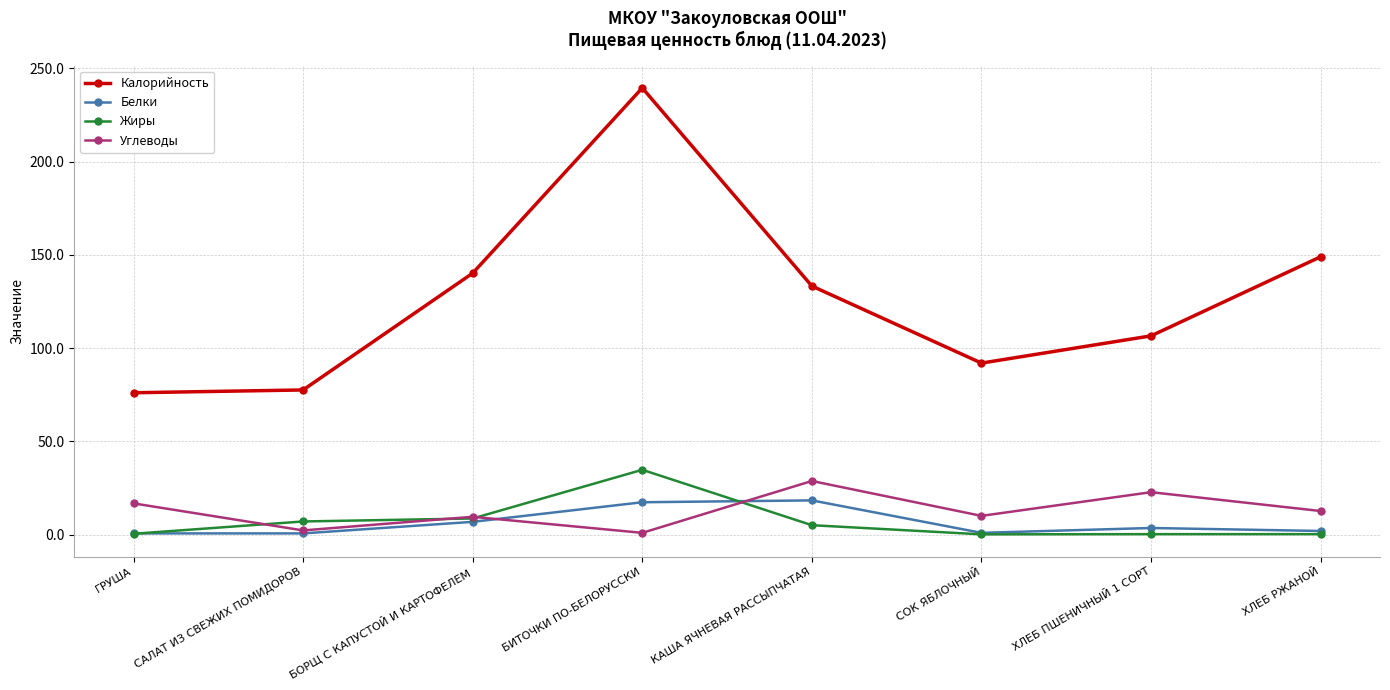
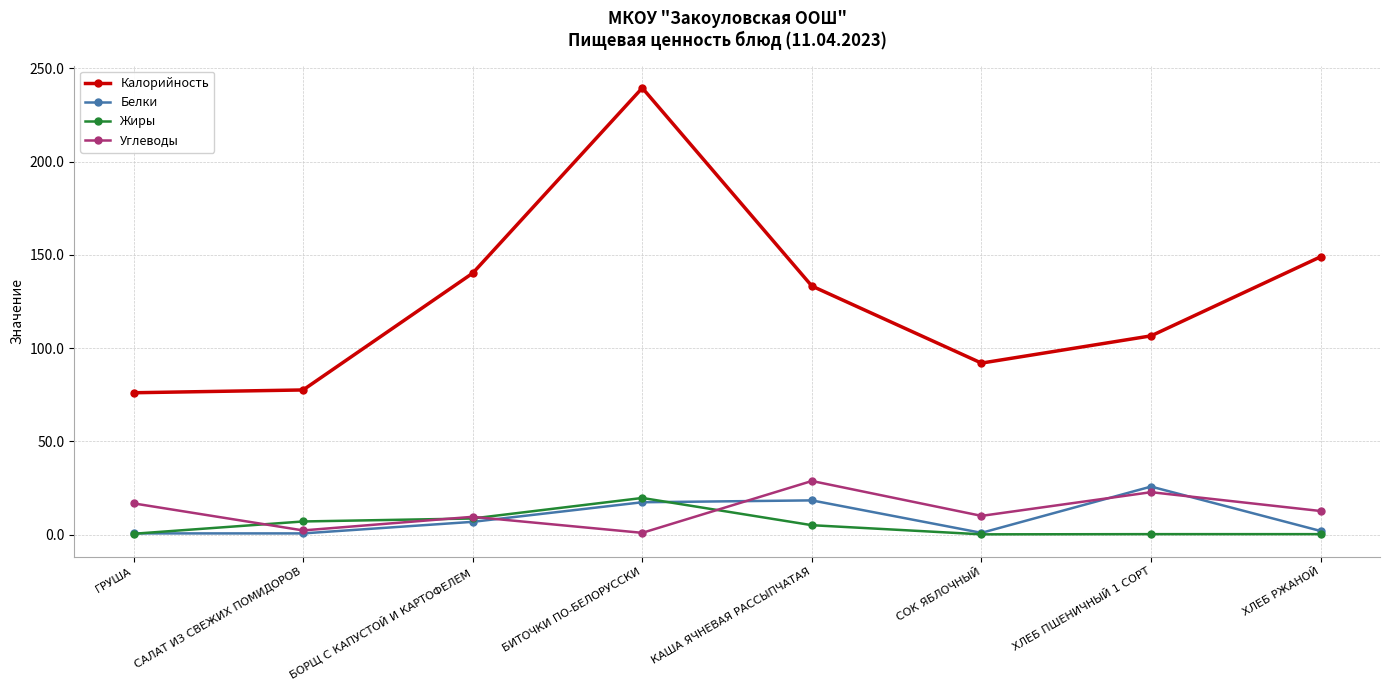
  {
    "Калорийность": {
      "ГРУША": 76,
      "САЛАТ ИЗ СВЕЖИХ ПОМИДОРОВ": 78,
      "БОРЩ С КАПУСТОЙ И КАРТОФЕЛЕМ": 140,
      "БИТОЧКИ ПО-БЕЛОРУССКИ": 240,
      "КАША ЯЧНЕВАЯ РАССЫПЧАТАЯ": 133,
      "СОК ЯБЛОЧНЫЙ": 92,
      "ХЛЕБ ПШЕНИЧНЫЙ 1 СОРТ": 107,
      "ХЛЕБ РЖАНОЙ": 149
    },
    "Белки": {
      "САЛАТ ИЗ СВЕЖИХ ПОМИДОРОВ": 1,
      "БОРЩ С КАПУСТОЙ И КАРТОФЕЛЕМ": 7,
      "БИТОЧКИ ПО-БЕЛОРУССКИ": 17,
      "КАША ЯЧНЕВАЯ РАССЫПЧАТАЯ": 18,
-     "ХЛЕБ ПШЕНИЧНЫЙ 1 СОРТ": 4,
+     "ХЛЕБ ПШЕНИЧНЫЙ 1 СОРТ": 26,
      "ХЛЕБ РЖАНОЙ": 2
    },
    "Жиры": {
      "САЛАТ ИЗ СВЕЖИХ ПОМИДОРОВ": 7,
-     "БИТОЧКИ ПО-БЕЛОРУССКИ": 35,
+     "БИТОЧКИ ПО-БЕЛОРУССКИ": 20,
      "КАША ЯЧНЕВАЯ РАССЫПЧАТАЯ": 5,
      "ХЛЕБ ПШЕНИЧНЫЙ 1 СОРТ": 0,
      "ХЛЕБ РЖАНОЙ": 0
    },
    "Углеводы": {
      "ГРУША": 17,
      "САЛАТ ИЗ СВЕЖИХ ПОМИДОРОВ": 2,
      "БИТОЧКИ ПО-БЕЛОРУССКИ": 1,
      "КАША ЯЧНЕВАЯ РАССЫПЧАТАЯ": 29,
      "СОК ЯБЛОЧНЫЙ": 10,
      "ХЛЕБ ПШЕНИЧНЫЙ 1 СОРТ": 23,
      "ХЛЕБ РЖАНОЙ": 13
    }
  }
